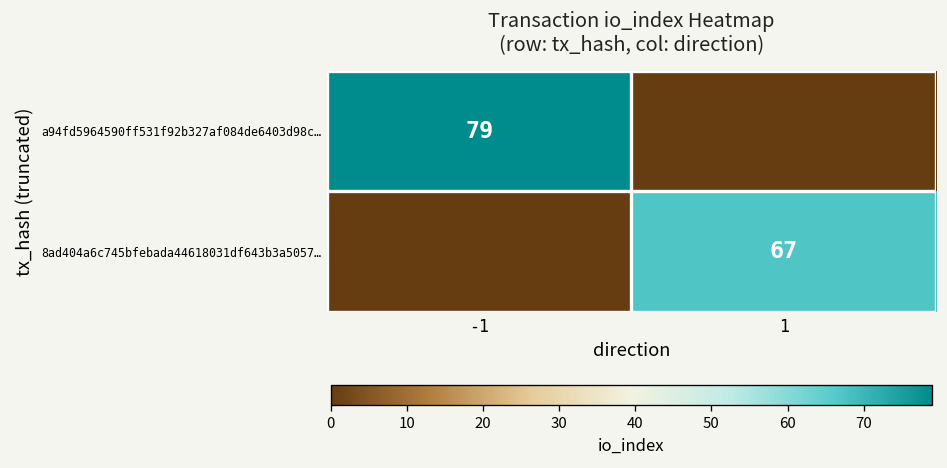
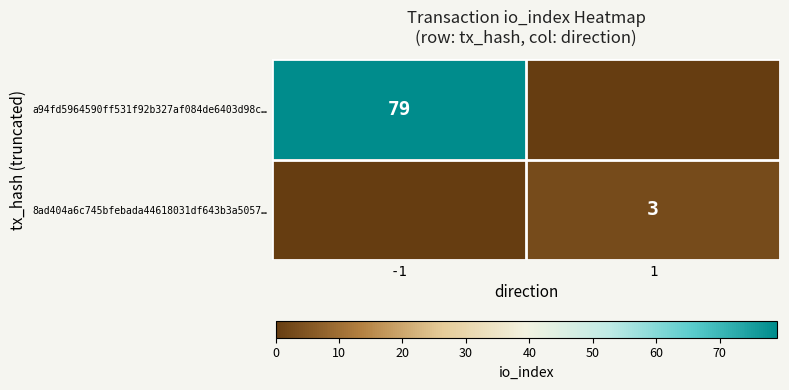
  {
    "a94fd5964590ff531f92b327af084de6403d98c…": {
      "-1": 79
    },
    "8ad404a6c745bfebada44618031df643b3a5057…": {
-     "1": 67
+     "1": 3
    }
  }
